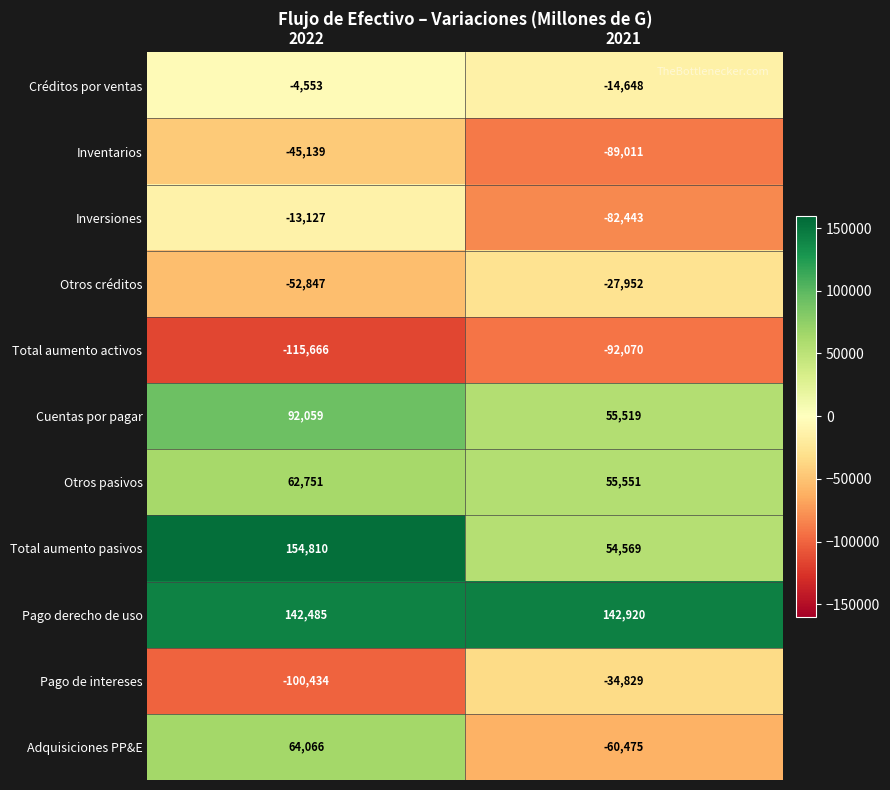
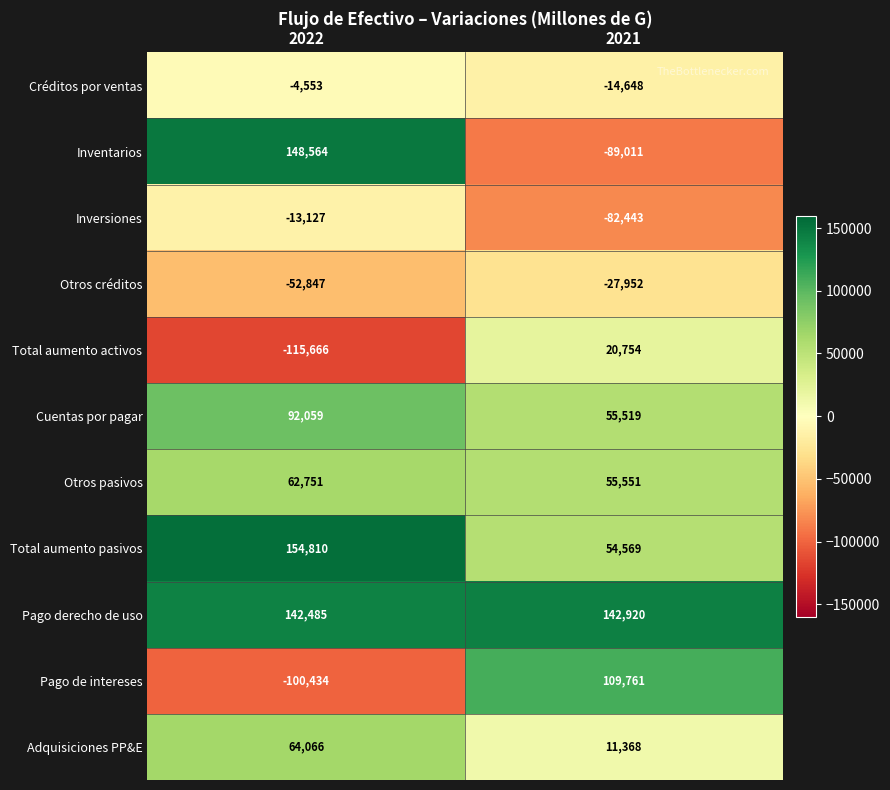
  {
    "Créditos por ventas": {
      "2022": "-4,553"
    },
    "Inventarios": {
-     "2022": "-45,139",
+     "2022": "148,564",
      "2021": "-89,011"
    },
    "Inversiones": {
      "2022": "-13,127",
      "2021": "-82,443"
    },
    "Otros créditos": {
      "2022": "-52,847",
      "2021": "-27,952"
    },
    "Total aumento activos": {
      "2022": "-115,666",
-     "2021": "-92,070"
+     "2021": "20,754"
    },
    "Cuentas por pagar": {
      "2022": "92,059",
      "2021": "55,519"
    },
    "Otros pasivos": {
      "2022": "62,751",
      "2021": "55,551"
    },
    "Total aumento pasivos": {
      "2022": "154,810",
      "2021": "54,569"
    },
    "Pago derecho de uso": {
      "2022": "142,485",
      "2021": "142,920"
    },
    "Pago de intereses": {
      "2022": "-100,434",
-     "2021": "-34,829"
+     "2021": "109,761"
    },
    "Adquisiciones PP&E": {
      "2022": "64,066",
-     "2021": "-60,475"
+     "2021": "11,368"
    }
  }
